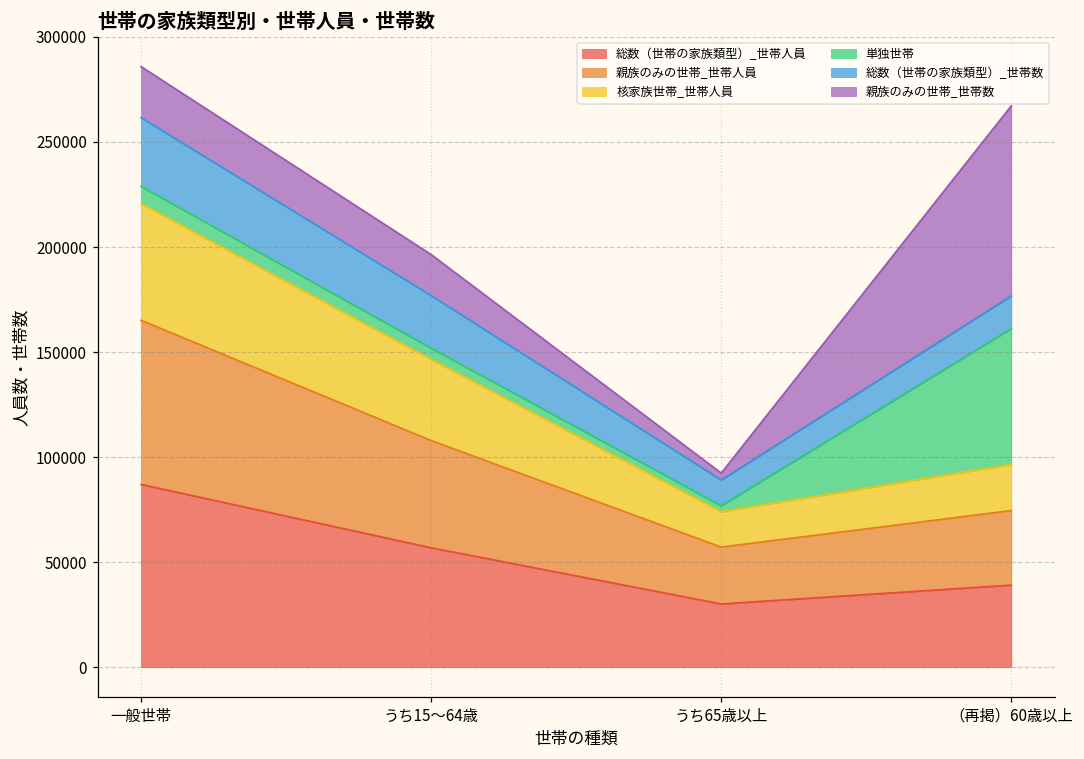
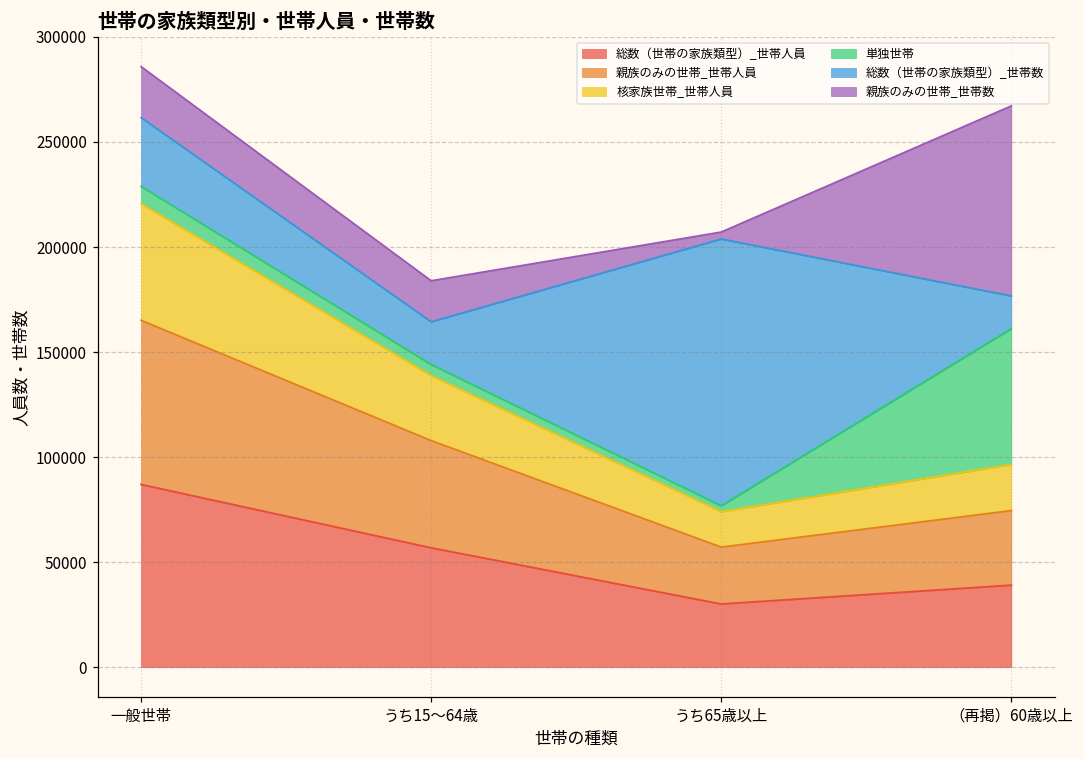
  {
    "核家族世帯_世帯人員": {
      "一般世帯": 56000,
-     "うち15～64歳": 39000,
+     "うち15～64歳": 31000,
      "うち65歳以上": 17000,
      "（再掲）60歳以上": 22000
    },
    "単独世帯": {
      "一般世帯": 8000,
      "うち15～64歳": 5000,
      "うち65歳以上": 3000,
      "（再掲）60歳以上": 65000
    },
    "総数（世帯の家族類型）_世帯数": {
      "一般世帯": 33000,
-     "うち15～64歳": 25000,
-     "うち65歳以上": 12000,
+     "うち15～64歳": 20000,
+     "うち65歳以上": 127000,
      "（再掲）60歳以上": 16000
    },
    "親族のみの世帯_世帯数": {
      "一般世帯": 24000,
      "うち15～64歳": 20000,
      "うち65歳以上": 3000,
      "（再掲）60歳以上": 90000
    }
  }
